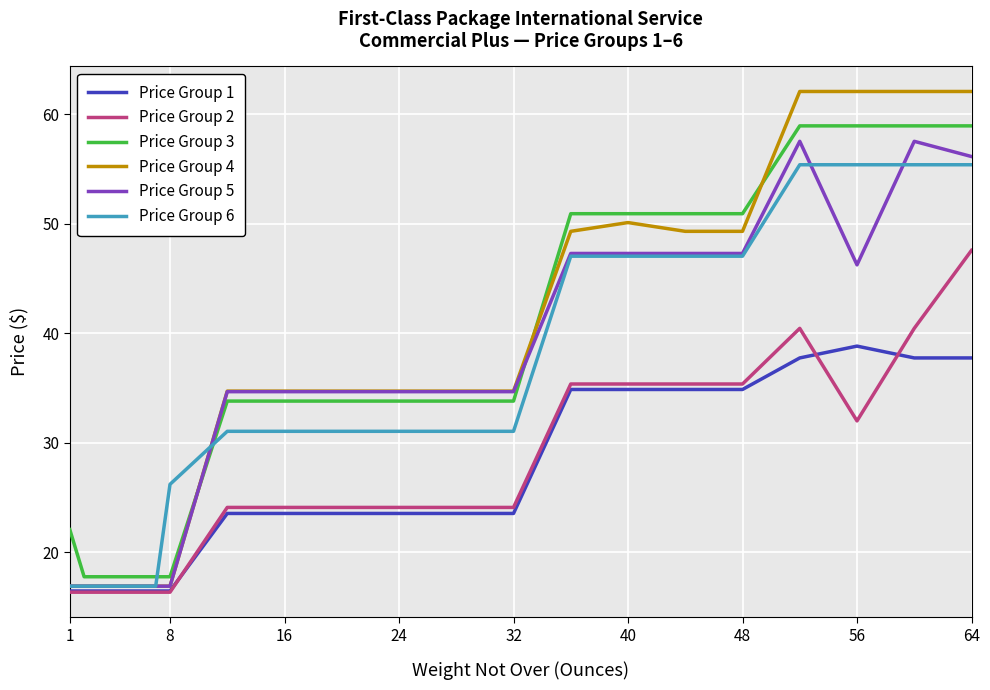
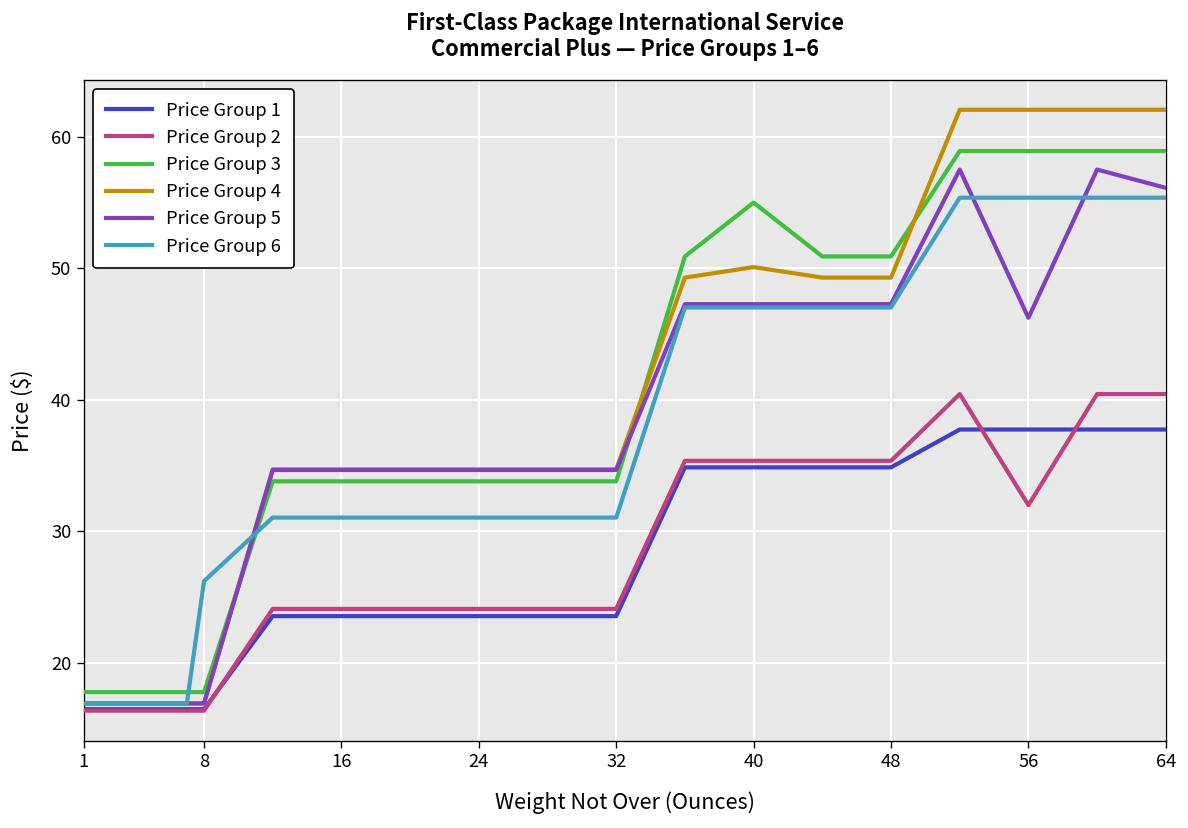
  {
    "Price Group 1": {
      "16": 23.5,
      "24": 23.5,
      "32": 23.5,
      "40": 34.9,
      "48": 34.9,
-     "56": 38.8,
+     "56": 37.7,
      "64": 37.7
    },
    "Price Group 2": {
      "16": 24.1,
      "24": 24.1,
      "32": 24.1,
      "40": 35.4,
      "48": 35.4,
      "56": 32.0,
-     "64": 47.6
+     "64": 40.4
    },
    "Price Group 3": {
-     "1": 22.1,
+     "1": 17.8,
      "8": 17.8,
      "16": 33.8,
      "24": 33.8,
      "32": 33.8,
-     "40": 50.9,
+     "40": 55.0,
      "48": 50.9,
      "56": 58.9,
      "64": 58.9
    },
    "Price Group 4": {
      "40": 50.1,
      "48": 49.3,
      "56": 62.1,
      "64": 62.1
    },
    "Price Group 5": {
      "40": 47.3,
      "48": 47.3,
      "56": 46.2,
      "64": 56.1
    },
    "Price Group 6": {
      "8": 26.2,
      "16": 31.0,
      "24": 31.0,
      "32": 31.0,
      "40": 47.0,
      "48": 47.0,
      "56": 55.4,
      "64": 55.4
    }
  }
